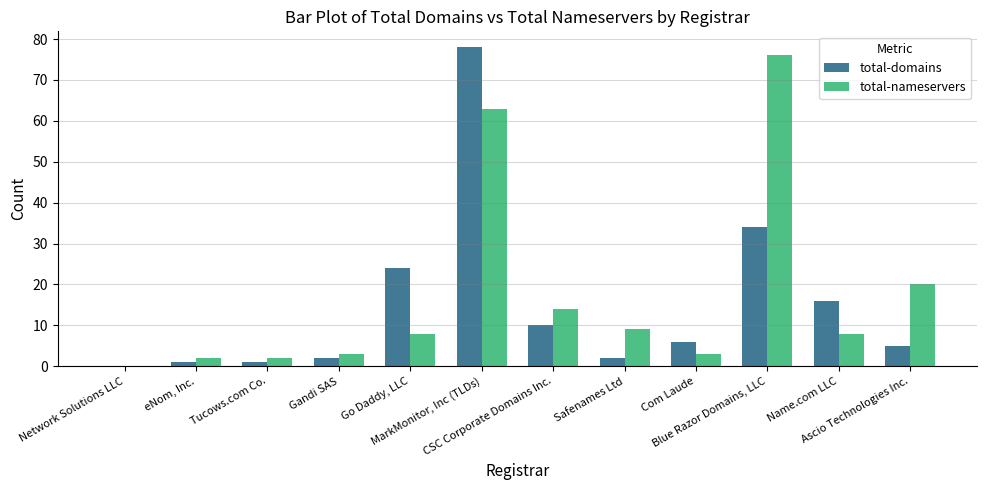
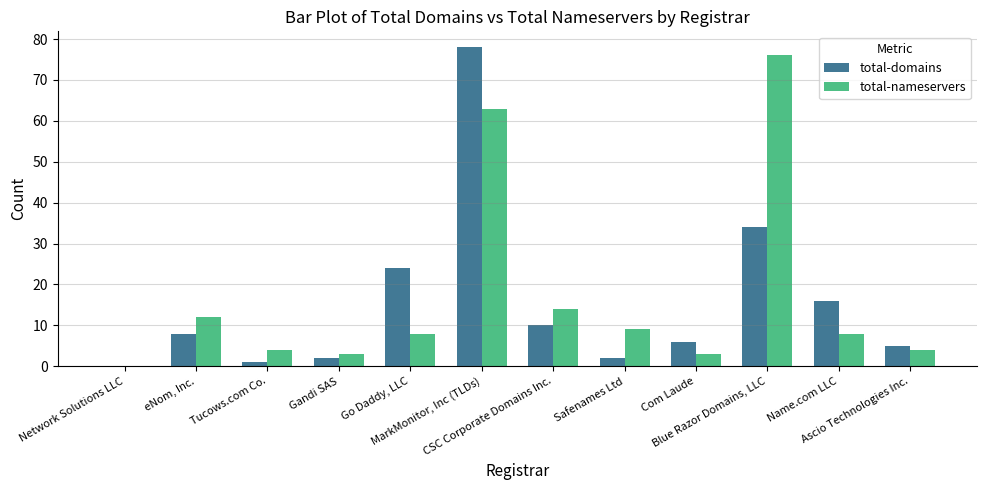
  {
    "total-domains": {
      "Network Solutions LLC": 0,
-     "eNom, Inc.": 1,
+     "eNom, Inc.": 8,
      "Tucows.com Co.": 1,
      "Gandi SAS": 2,
      "Go Daddy, LLC": 24,
      "MarkMonitor, Inc (TLDs)": 78,
      "CSC Corporate Domains Inc.": 10,
      "Safenames Ltd": 2,
      "Com Laude": 6,
      "Blue Razor Domains, LLC": 34,
      "Name.com LLC": 16,
      "Ascio Technologies Inc.": 5
    },
    "total-nameservers": {
      "Network Solutions LLC": 0,
-     "eNom, Inc.": 2,
-     "Tucows.com Co.": 2,
+     "eNom, Inc.": 12,
+     "Tucows.com Co.": 4,
      "Gandi SAS": 3,
      "Go Daddy, LLC": 8,
      "MarkMonitor, Inc (TLDs)": 63,
      "CSC Corporate Domains Inc.": 14,
      "Safenames Ltd": 9,
      "Com Laude": 3,
      "Blue Razor Domains, LLC": 76,
      "Name.com LLC": 8,
-     "Ascio Technologies Inc.": 20
+     "Ascio Technologies Inc.": 4
    }
  }
